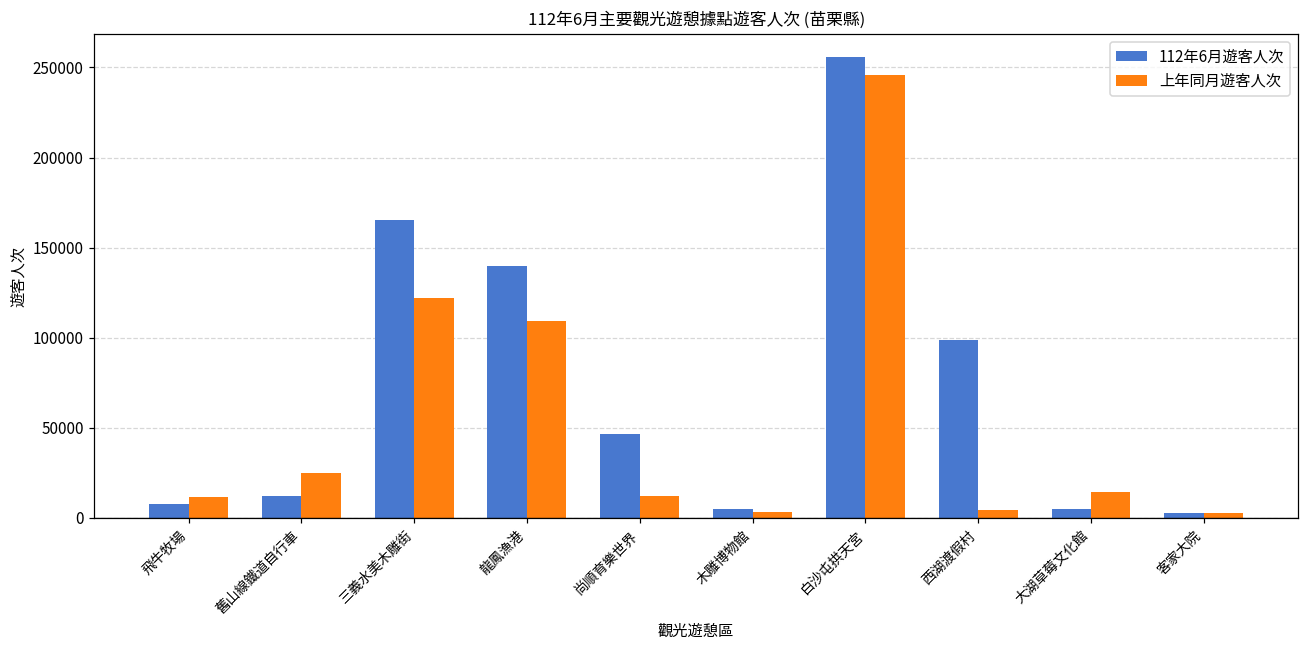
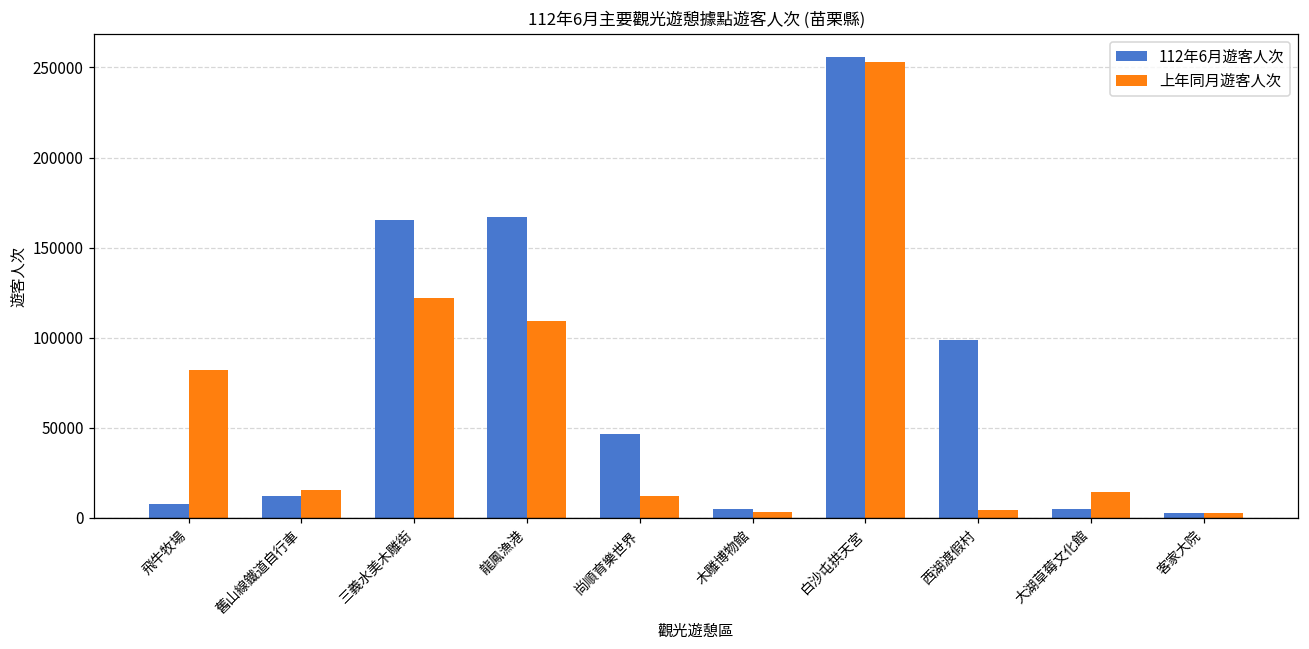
  {
    "112年6月遊客人次": {
      "飛牛牧場": 8000,
      "舊山線鐵道自行車": 12000,
      "三義水美木雕街": 165000,
-     "龍鳳漁港": 140000,
+     "龍鳳漁港": 167000,
      "尚順育樂世界": 46000,
      "木雕博物館": 5000,
      "白沙屯拱天宮": 256000,
      "西湖渡假村": 99000,
      "大湖草莓文化館": 5000,
      "客家大院": 3000
    },
    "上年同月遊客人次": {
-     "飛牛牧場": 12000,
-     "舊山線鐵道自行車": 25000,
+     "飛牛牧場": 82000,
+     "舊山線鐵道自行車": 15000,
      "三義水美木雕街": 122000,
      "龍鳳漁港": 109000,
      "尚順育樂世界": 12000,
      "木雕博物館": 3000,
-     "白沙屯拱天宮": 246000,
+     "白沙屯拱天宮": 253000,
      "西湖渡假村": 5000,
      "大湖草莓文化館": 14000,
      "客家大院": 3000
    }
  }
